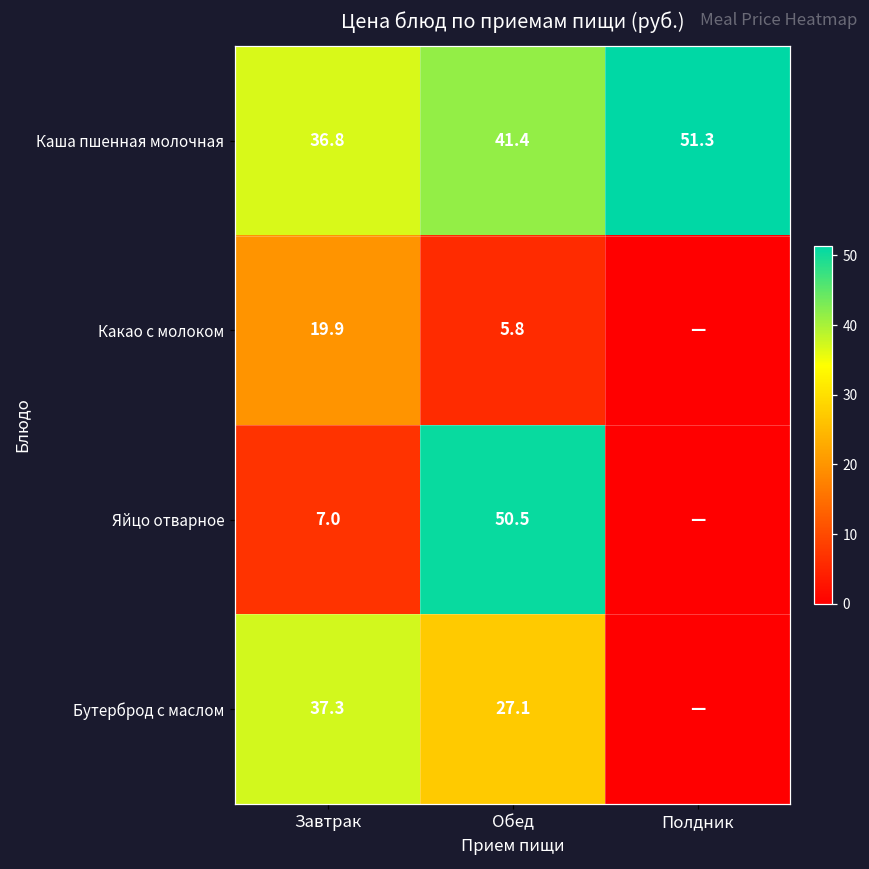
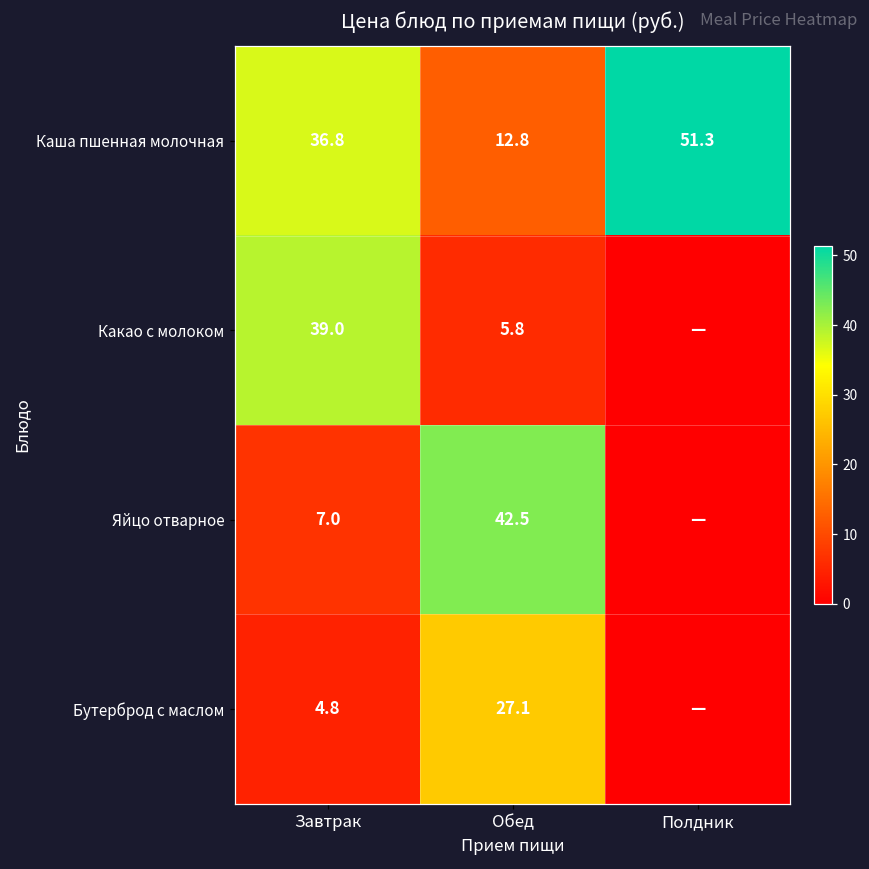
  {
    "Каша пшенная молочная": {
      "Завтрак": 36.8,
-     "Обед": 41.4,
+     "Обед": 12.8,
      "Полдник": 51.3
    },
    "Какао с молоком": {
-     "Завтрак": 19.9,
+     "Завтрак": 39.0,
      "Обед": 5.8
    },
    "Яйцо отварное": {
      "Завтрак": 7.0,
-     "Обед": 50.5
+     "Обед": 42.5
    },
    "Бутерброд с маслом": {
-     "Завтрак": 37.3,
+     "Завтрак": 4.8,
      "Обед": 27.1
    }
  }
